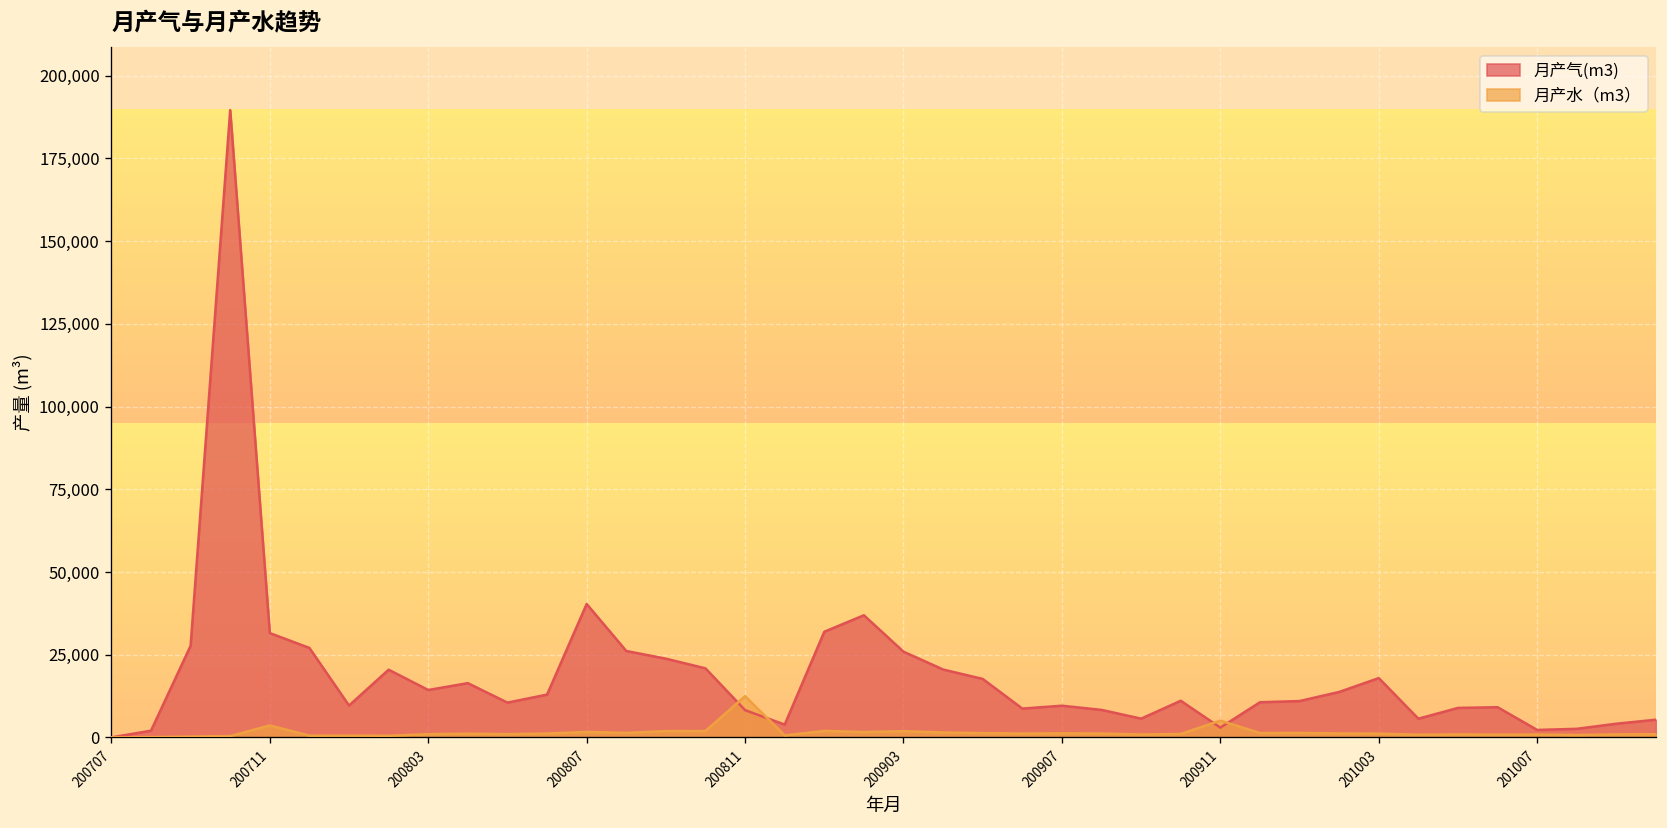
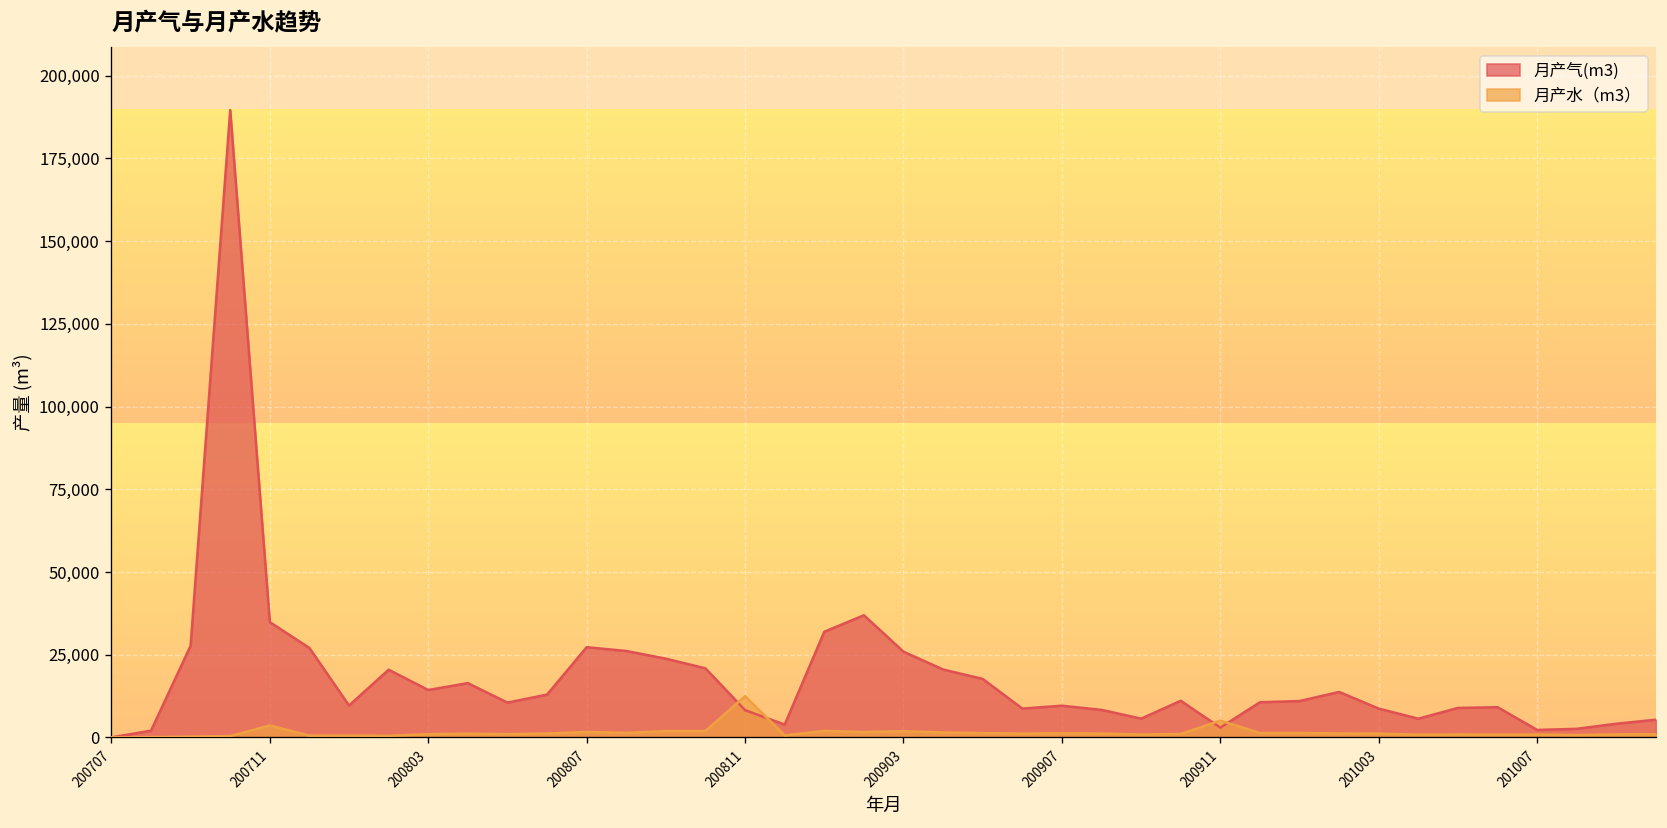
  {
    "月产气(m3)": {
-     "200711": "32,000",
+     "200711": "35,000",
      "200803": "14,000",
-     "200807": "40,000",
+     "200807": "27,000",
      "200811": "8,000",
      "200903": "26,000",
      "200907": "10,000",
      "200911": "3,000",
-     "201003": "18,000",
+     "201003": "9,000",
      "201007": "2,000"
    },
    "月产水（m3）": {
      "200711": "4,000",
      "200803": "1,000",
      "200807": "2,000",
      "200811": "12,000",
      "200903": "2,000",
      "200907": "1,000",
      "200911": "5,000",
      "201003": "1,000",
      "201007": "1,000"
    }
  }
